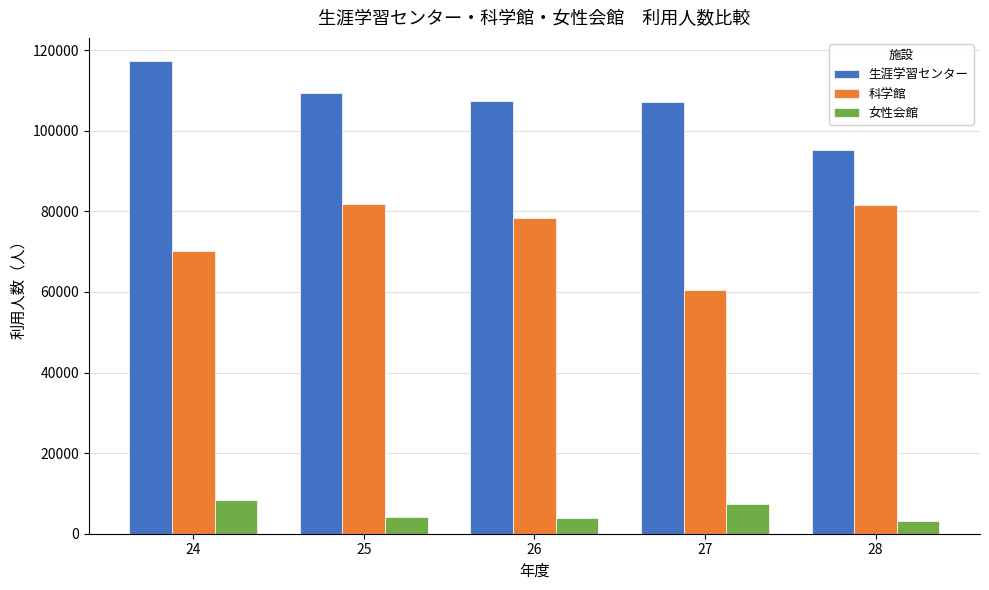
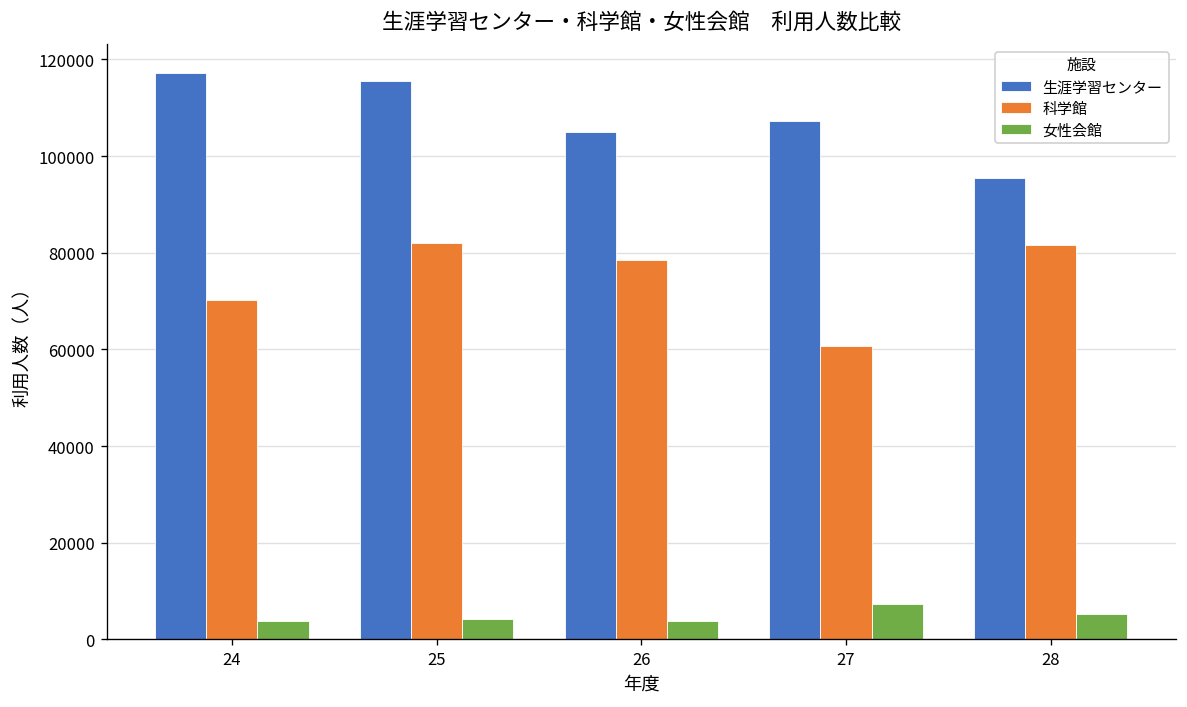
  {
    "生涯学習センター": {
      "24": 117000,
-     "25": 109000,
-     "26": 107000,
+     "25": 115000,
+     "26": 105000,
      "27": 107000,
      "28": 95000
    },
    "科学館": {
      "24": 70000,
      "25": 82000,
      "26": 78000,
      "27": 61000,
      "28": 82000
    },
    "女性会館": {
-     "24": 8000,
+     "24": 4000,
      "25": 4000,
      "26": 4000,
      "27": 7000,
-     "28": 3000
+     "28": 5000
    }
  }
